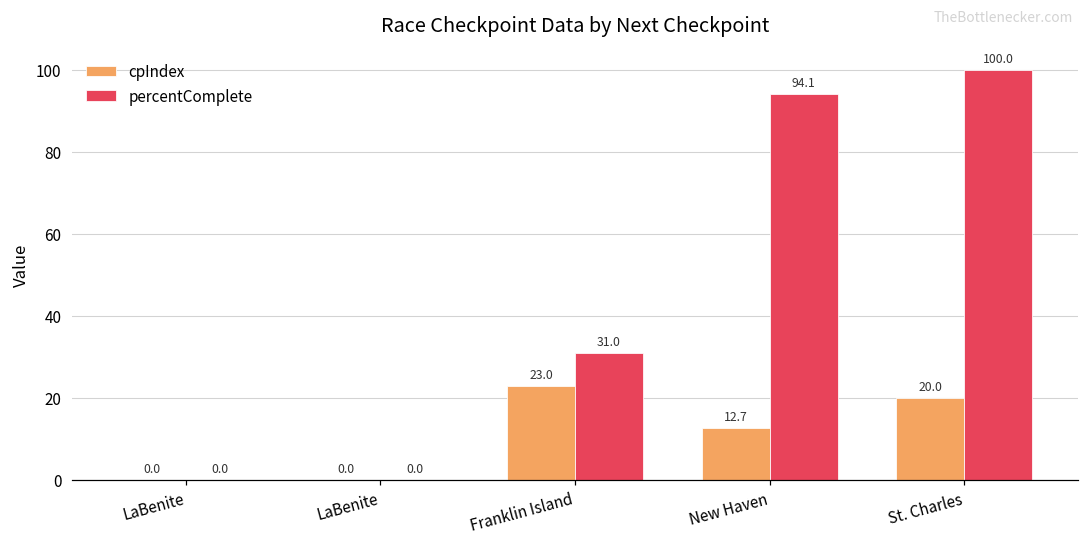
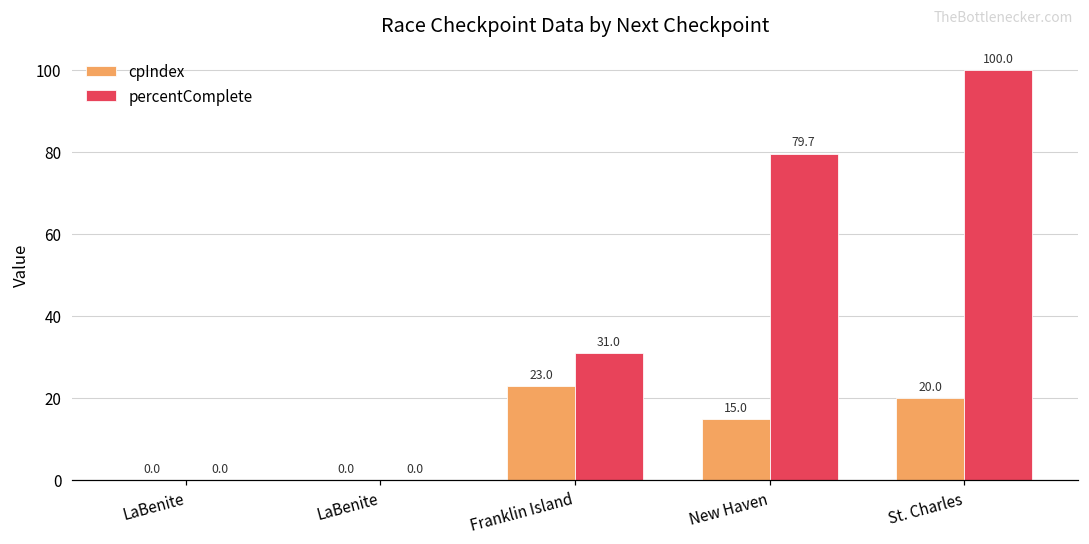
  {
    "cpIndex": {
      "Franklin Island": 23.0,
-     "New Haven": 12.7,
+     "New Haven": 15.0,
      "St. Charles": 20.0
    },
    "percentComplete": {
      "Franklin Island": 31.0,
-     "New Haven": 94.1,
+     "New Haven": 79.7,
      "St. Charles": 100.0
    }
  }
